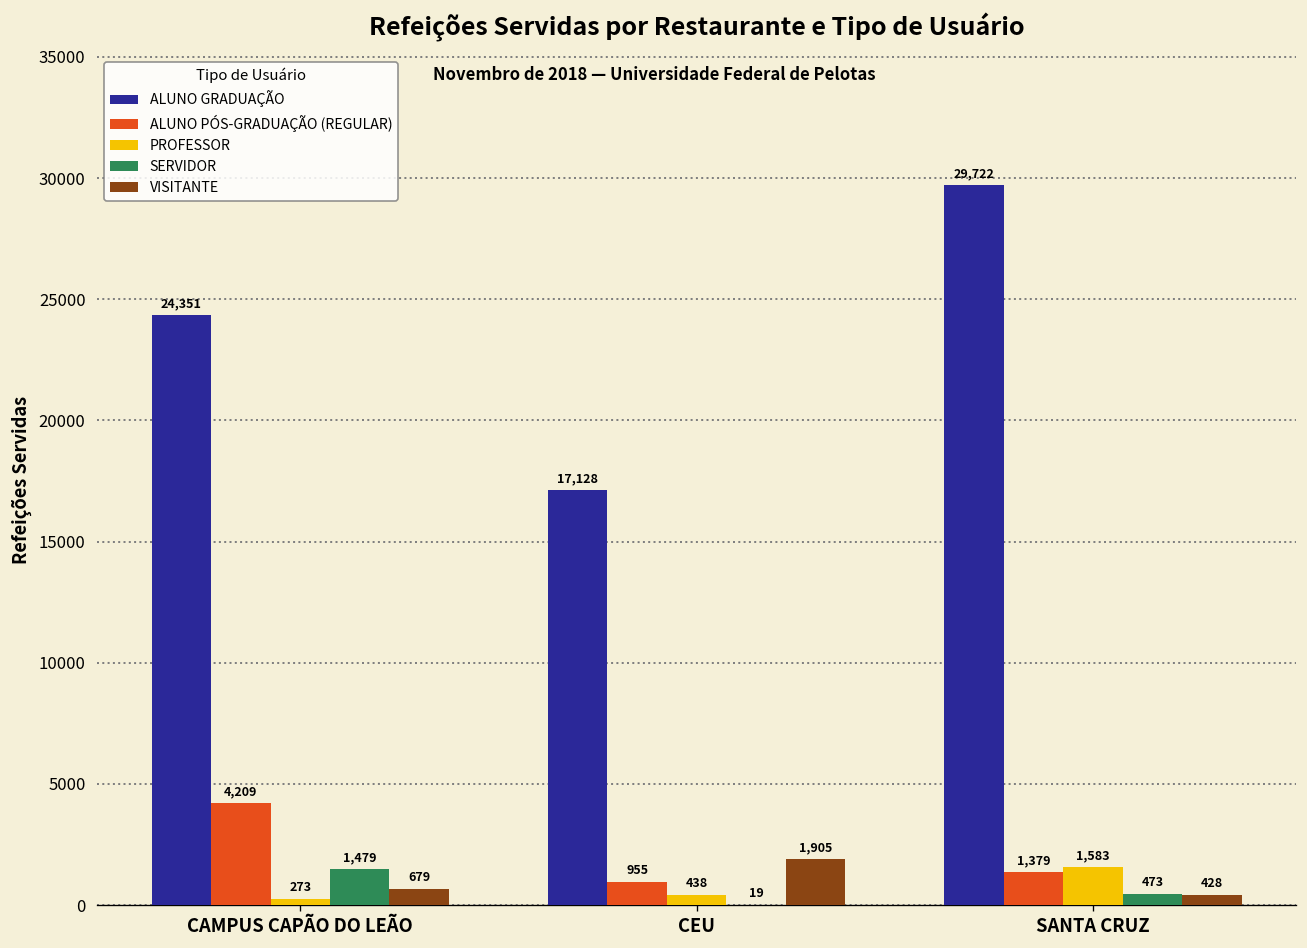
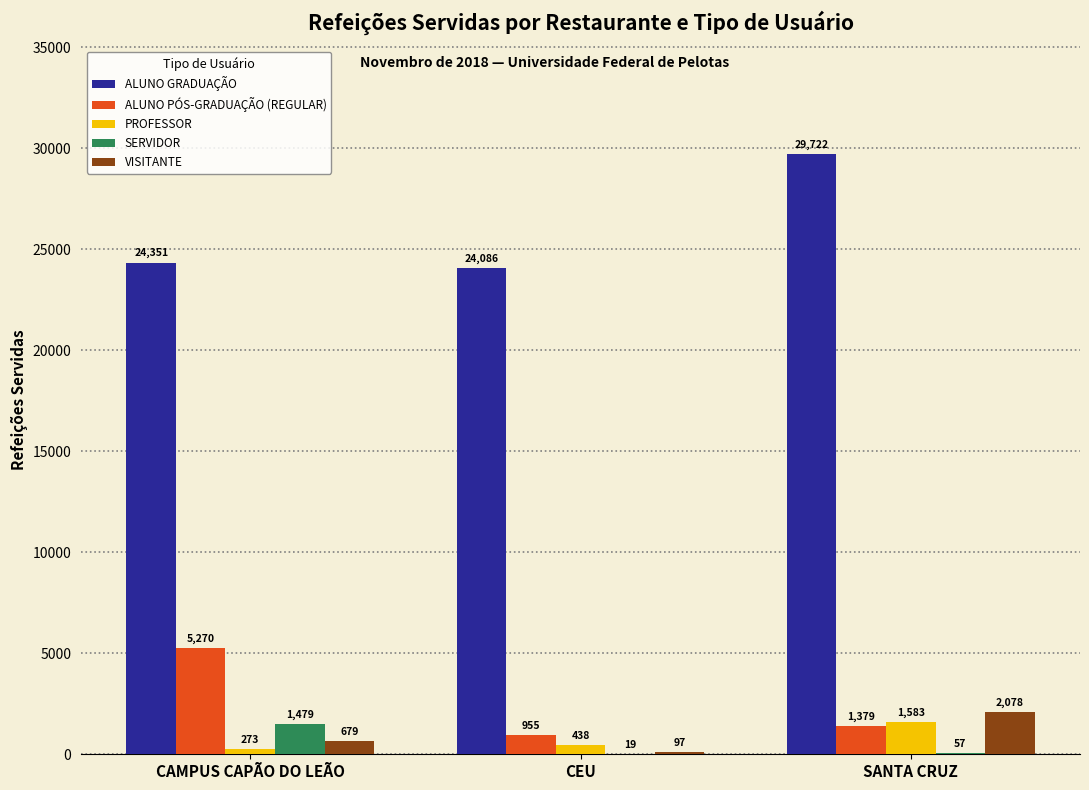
  {
    "ALUNO GRADUAÇÃO": {
      "CAMPUS CAPÃO DO LEÃO": "24,351",
-     "CEU": "17,128",
+     "CEU": "24,086",
      "SANTA CRUZ": "29,722"
    },
    "ALUNO PÓS-GRADUAÇÃO (REGULAR)": {
-     "CAMPUS CAPÃO DO LEÃO": "4,209",
+     "CAMPUS CAPÃO DO LEÃO": "5,270",
      "CEU": "955",
      "SANTA CRUZ": "1,379"
    },
    "PROFESSOR": {
      "CAMPUS CAPÃO DO LEÃO": "273",
      "CEU": "438",
      "SANTA CRUZ": "1,583"
    },
    "SERVIDOR": {
      "CAMPUS CAPÃO DO LEÃO": "1,479",
      "CEU": "19",
-     "SANTA CRUZ": "473"
+     "SANTA CRUZ": "57"
    },
    "VISITANTE": {
      "CAMPUS CAPÃO DO LEÃO": "679",
-     "CEU": "1,905",
-     "SANTA CRUZ": "428"
+     "CEU": "97",
+     "SANTA CRUZ": "2,078"
    }
  }
